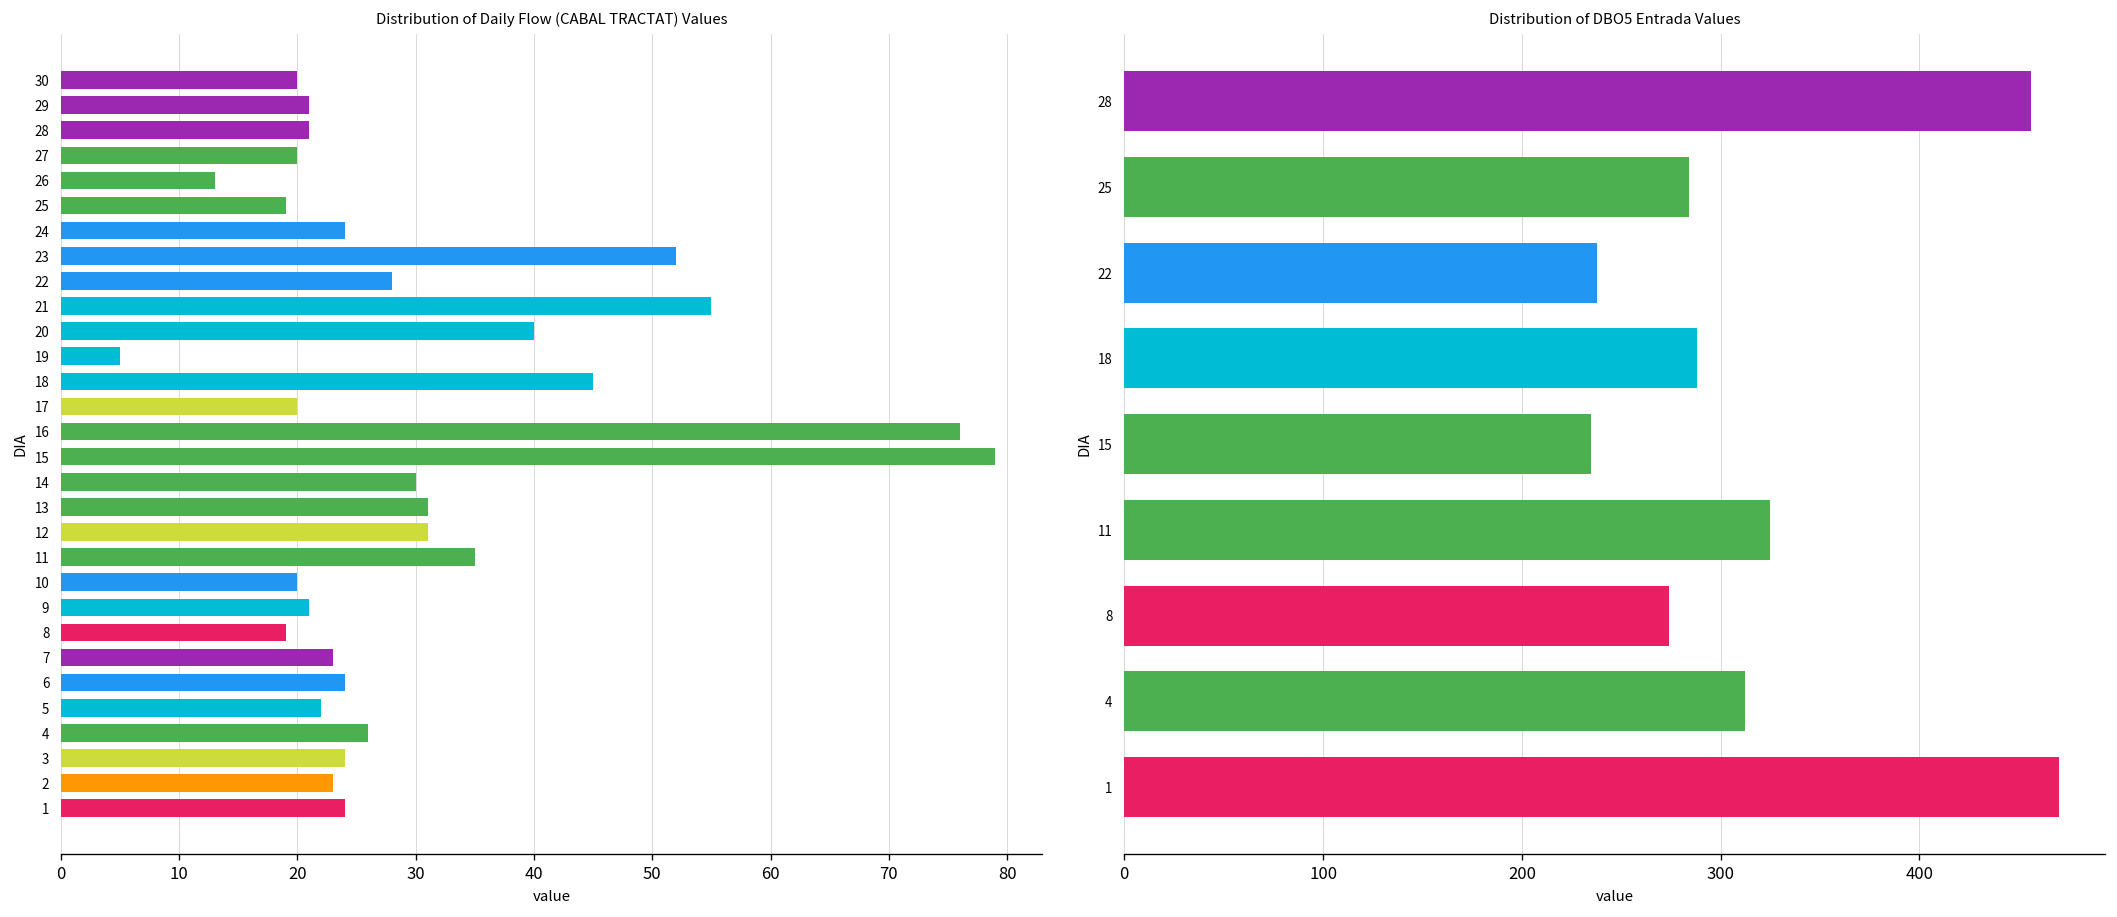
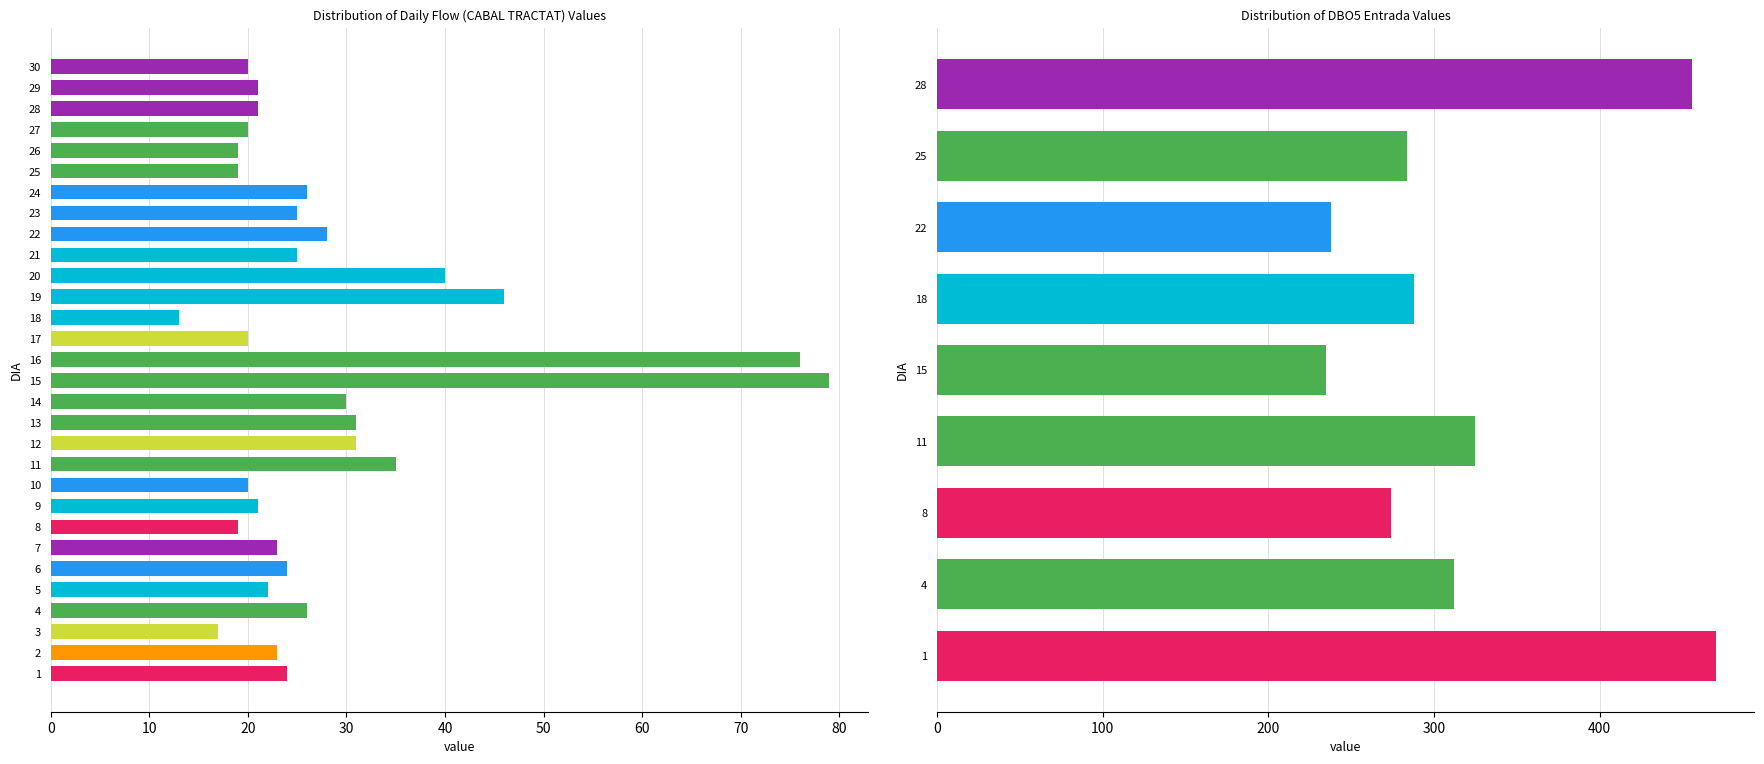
  {
    "Distribution of Daily Flow (CABAL TRACTAT) Values": {
      "30": 20,
      "29": 21,
      "28": 21,
      "27": 20,
-     "26": 13,
+     "26": 19,
      "25": 19,
-     "24": 24,
-     "23": 52,
+     "24": 26,
+     "23": 25,
      "22": 28,
-     "21": 55,
+     "21": 25,
      "20": 40,
-     "19": 5,
-     "18": 45,
+     "19": 46,
+     "18": 13,
      "17": 20,
      "16": 76,
      "15": 79,
      "14": 30,
      "13": 31,
      "12": 31,
      "11": 35,
      "10": 20,
      "9": 21,
      "8": 19,
      "7": 23,
      "6": 24,
      "5": 22,
      "4": 26,
-     "3": 24,
+     "3": 17,
      "2": 23,
      "1": 24
    },
    "Distribution of DBO5 Entrada Values": {
      "28": 456,
      "25": 284,
      "22": 238,
      "18": 288,
      "15": 235,
      "11": 325,
      "8": 274,
      "4": 312,
      "1": 470
    }
  }
